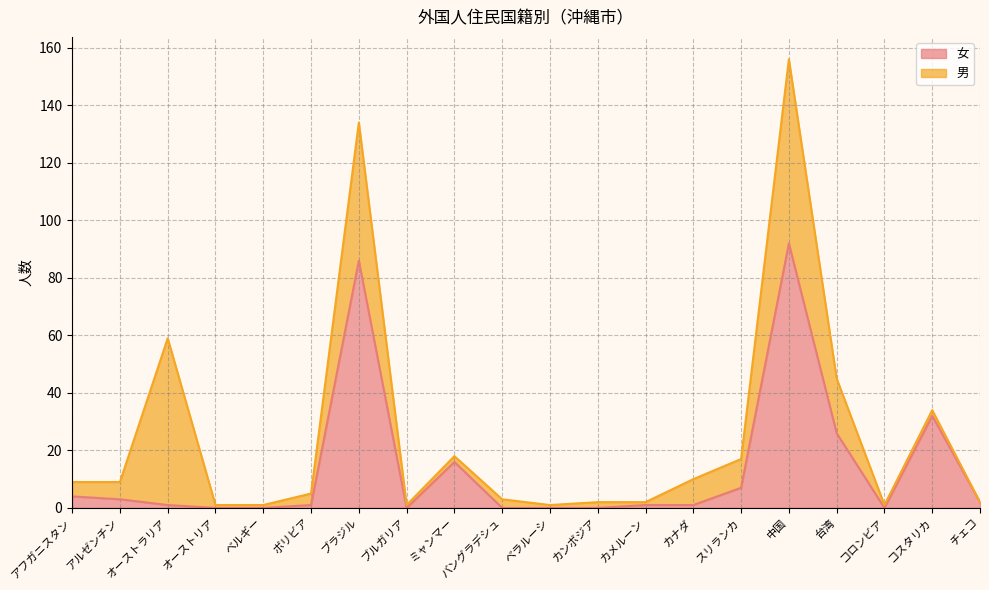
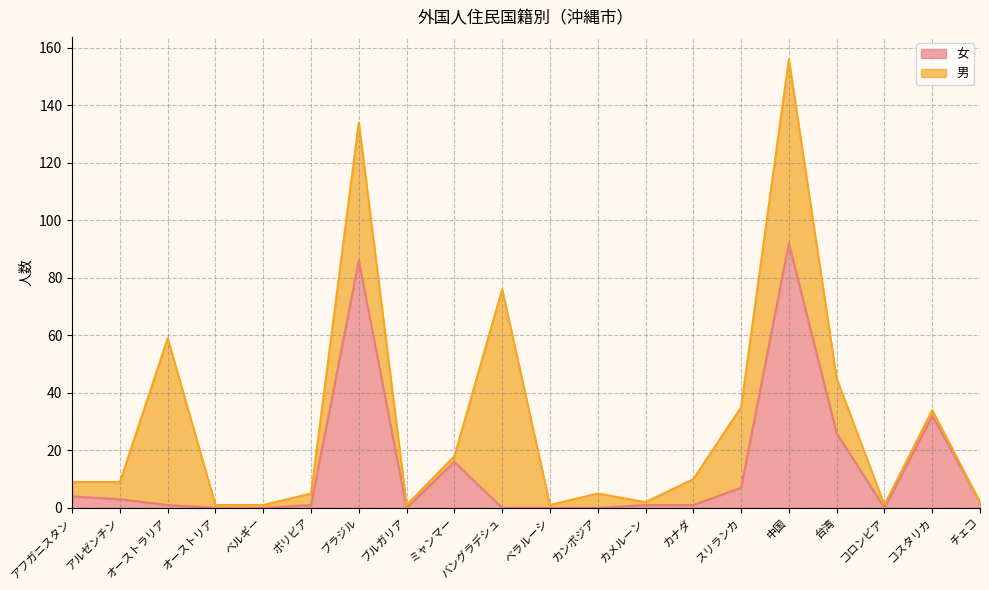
  {
    "女": {
      "アフガニスタン": 4,
      "アルゼンチン": 3,
      "オーストラリア": 1,
      "オーストリア": 0,
      "ベルギー": 0,
      "ボリビア": 1,
      "ブラジル": 86,
      "ブルガリア": 0,
      "ミャンマー": 16,
      "バングラデシュ": 0,
      "ベラルーシ": 0,
      "カンボジア": 0,
      "カメルーン": 1,
      "カナダ": 1,
      "スリランカ": 7,
      "中国": 92,
      "台湾": 26,
      "コロンビア": 0,
      "コスタリカ": 32
    },
    "男": {
      "アフガニスタン": 5,
      "アルゼンチン": 6,
      "オーストラリア": 58,
      "オーストリア": 1,
      "ベルギー": 1,
      "ボリビア": 4,
      "ブラジル": 48,
      "ブルガリア": 1,
      "ミャンマー": 2,
-     "バングラデシュ": 3,
+     "バングラデシュ": 76,
      "ベラルーシ": 1,
-     "カンボジア": 2,
+     "カンボジア": 5,
      "カメルーン": 1,
      "カナダ": 9,
-     "スリランカ": 10,
+     "スリランカ": 28,
      "中国": 64,
      "台湾": 19,
      "コロンビア": 1,
      "コスタリカ": 2
    }
  }
